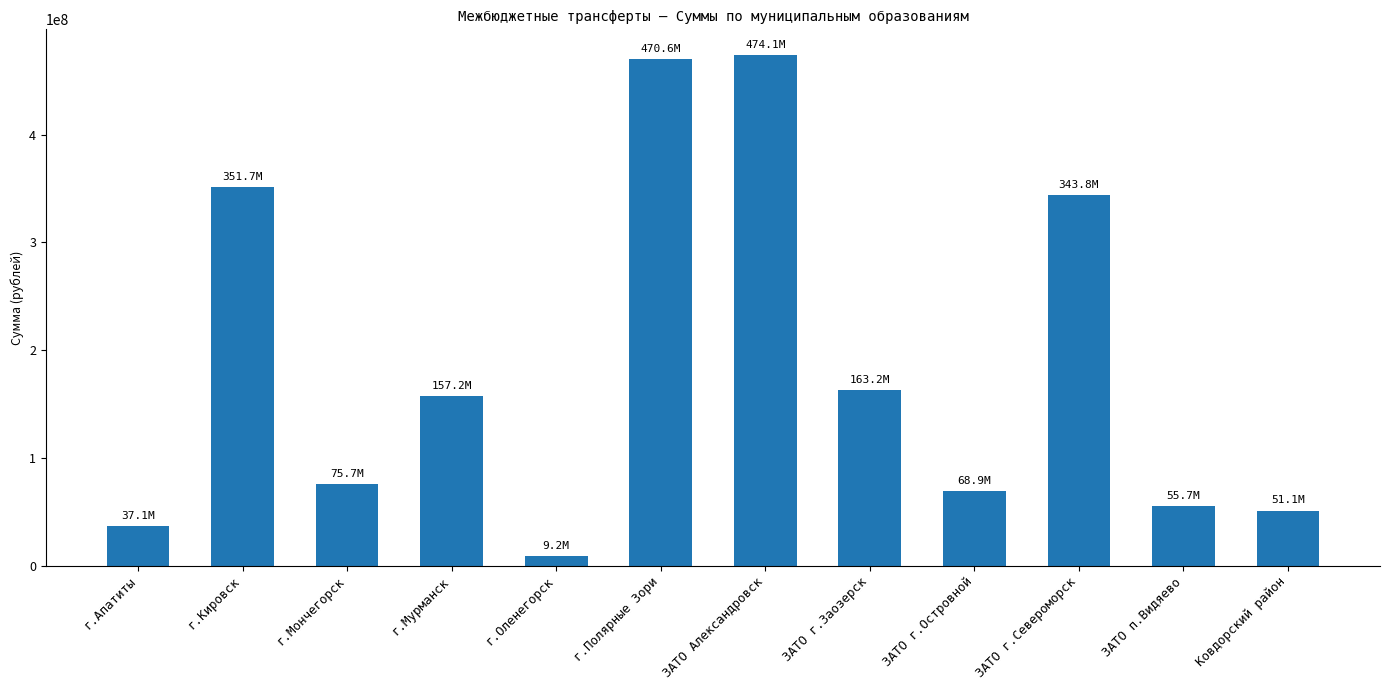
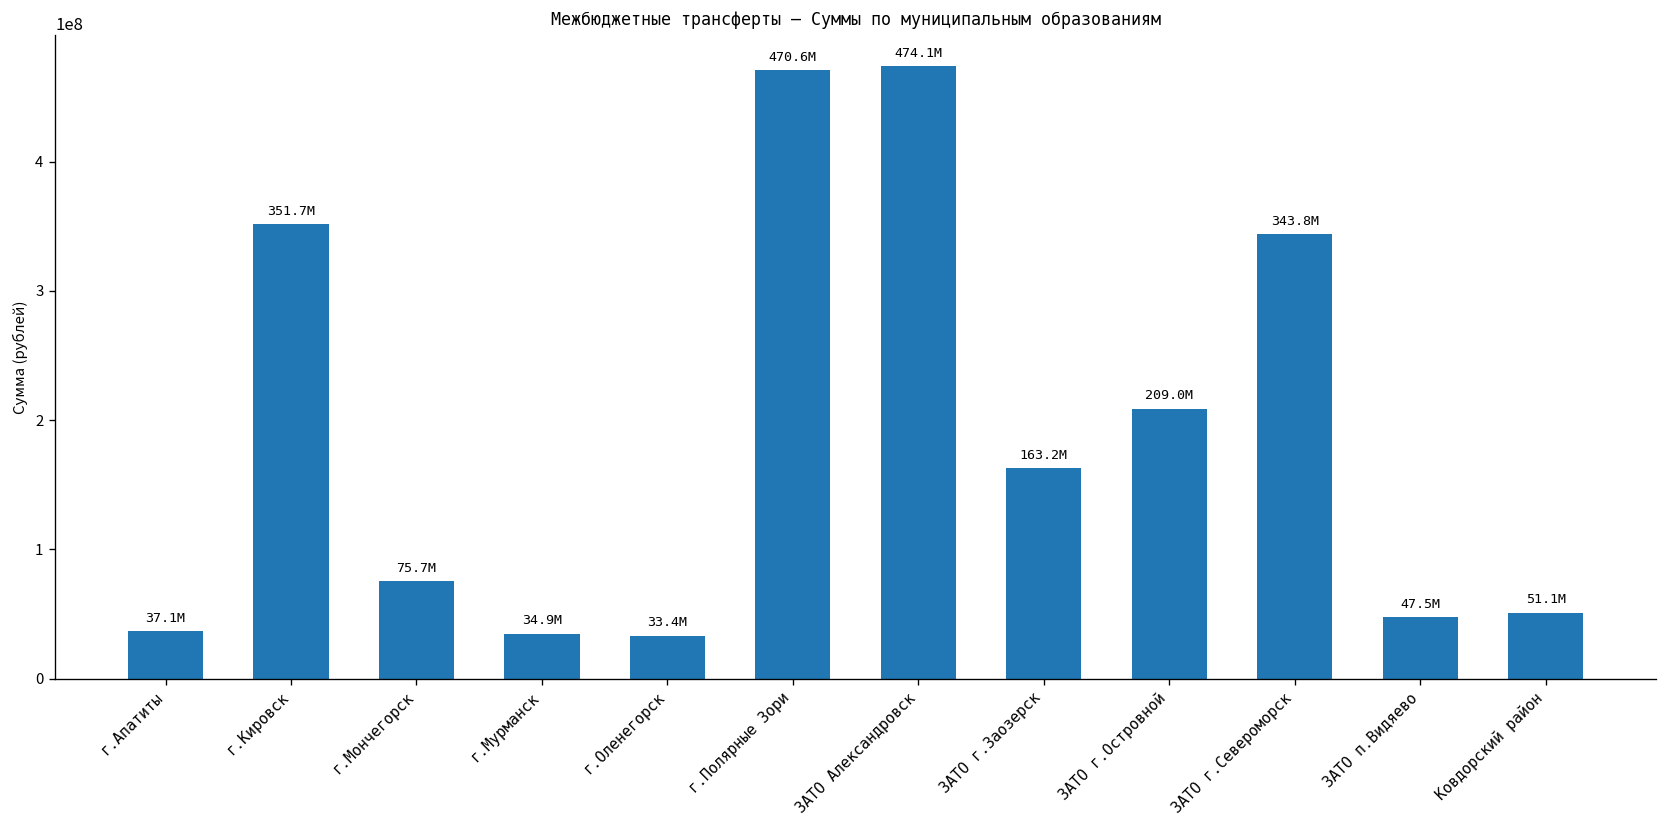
  {
    "г.Апатиты": "37.1M",
    "г.Кировск": "351.7M",
    "г.Мончегорск": "75.7M",
-   "г.Мурманск": "157.2M",
-   "г.Оленегорск": "9.2M",
+   "г.Мурманск": "34.9M",
+   "г.Оленегорск": "33.4M",
    "г.Полярные Зори": "470.6M",
    "ЗАТО Александровск": "474.1M",
    "ЗАТО г.Заозерск": "163.2M",
-   "ЗАТО г.Островной": "68.9M",
+   "ЗАТО г.Островной": "209.0M",
    "ЗАТО г.Североморск": "343.8M",
-   "ЗАТО п.Видяево": "55.7M",
+   "ЗАТО п.Видяево": "47.5M",
    "Ковдорский район": "51.1M"
  }
